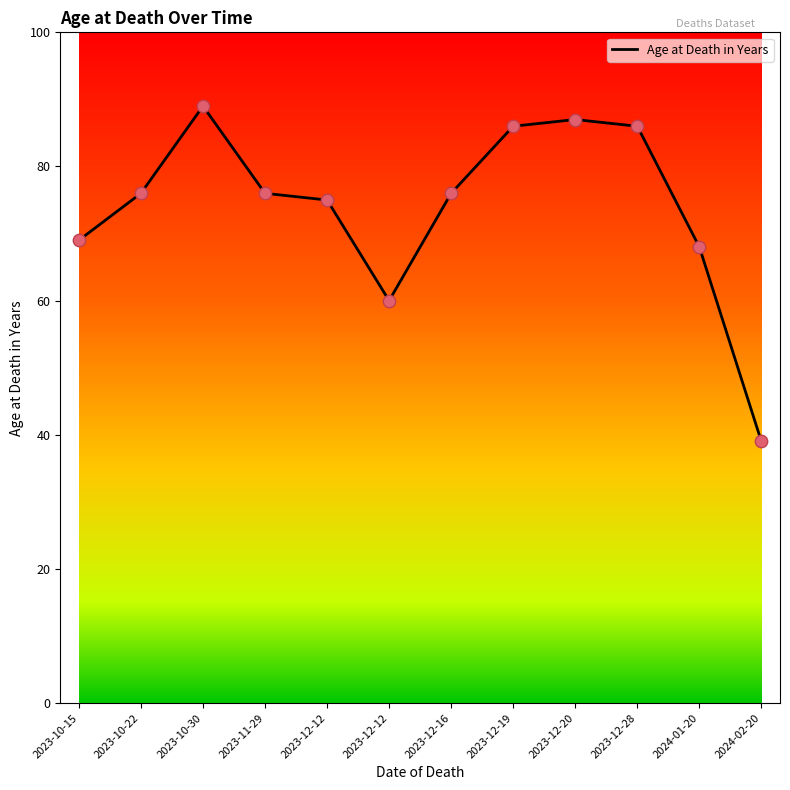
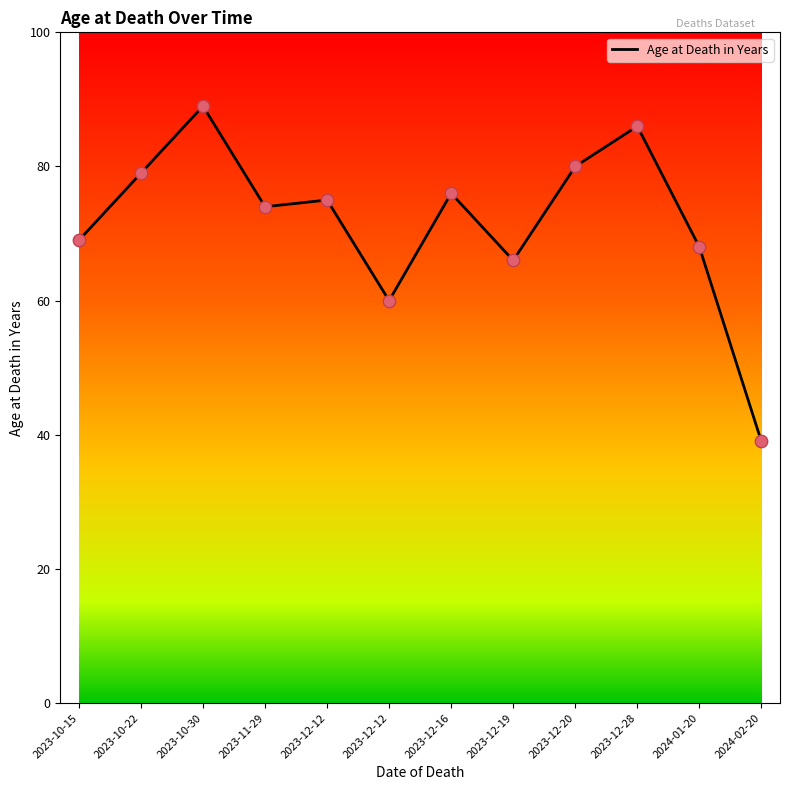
  {
    "2023-10-15": 69,
-   "2023-10-22": 76,
+   "2023-10-22": 79,
    "2023-10-30": 89,
-   "2023-11-29": 76,
+   "2023-11-29": 74,
    "2023-12-16": 76,
-   "2023-12-19": 86,
-   "2023-12-20": 87,
+   "2023-12-19": 66,
+   "2023-12-20": 80,
    "2023-12-28": 86,
    "2024-01-20": 68,
    "2024-02-20": 39
  }
